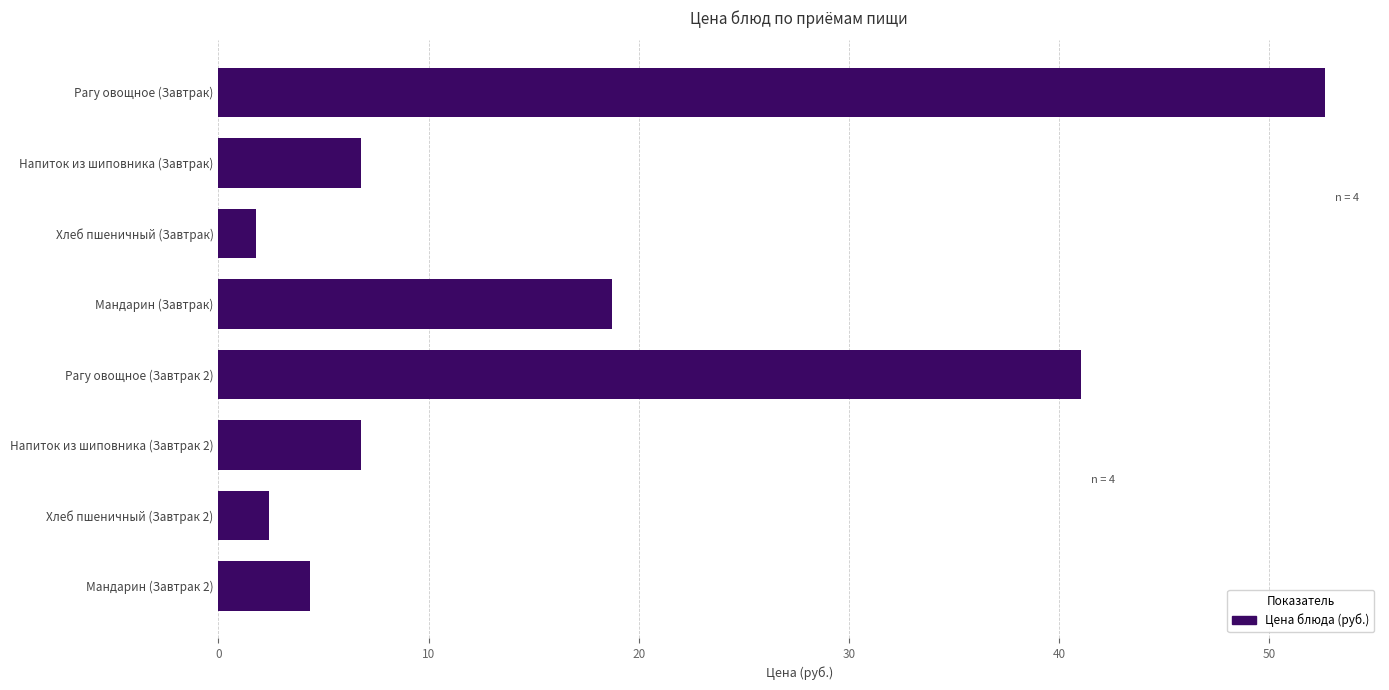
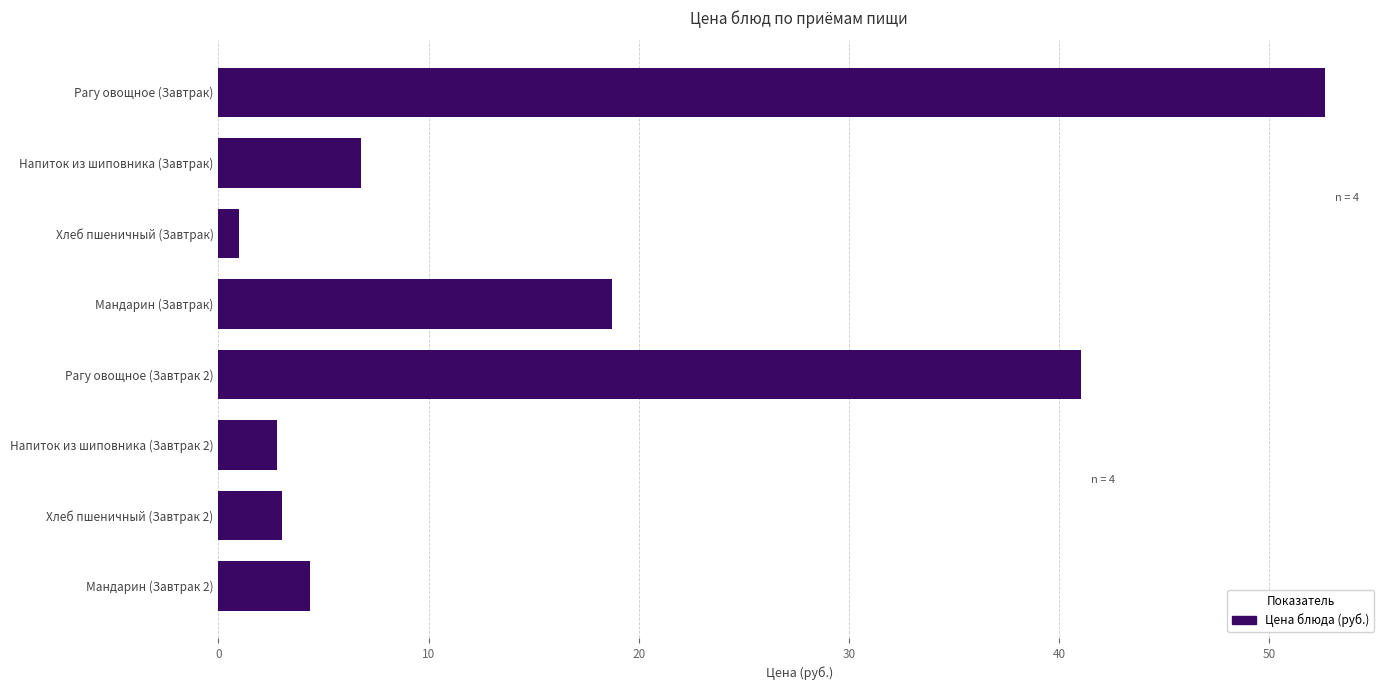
  {
    "Рагу овощное (Завтрак)": 52.7,
    "Напиток из шиповника (Завтрак)": 6.8,
-   "Хлеб пшеничный (Завтрак)": 1.8,
+   "Хлеб пшеничный (Завтрак)": 1.0,
    "Мандарин (Завтрак)": 18.8,
    "Рагу овощное (Завтрак 2)": 41.0,
-   "Напиток из шиповника (Завтрак 2)": 6.8,
-   "Хлеб пшеничный (Завтрак 2)": 2.4,
+   "Напиток из шиповника (Завтрак 2)": 2.8,
+   "Хлеб пшеничный (Завтрак 2)": 3.0,
    "Мандарин (Завтрак 2)": 4.4
  }
